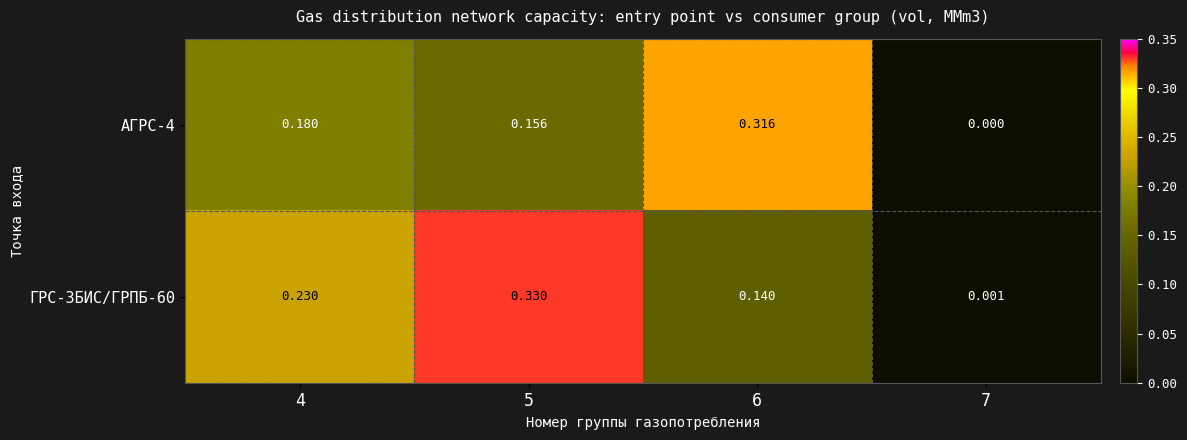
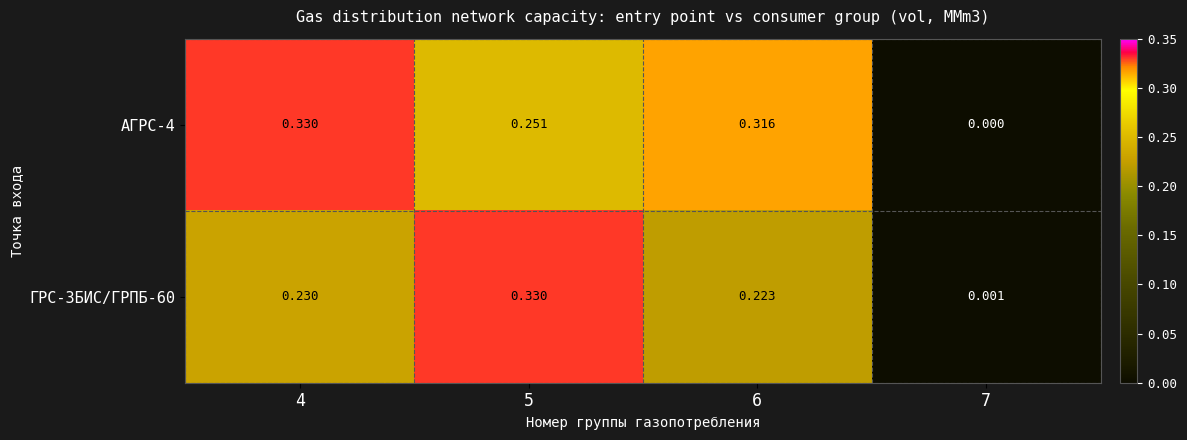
  {
    "АГРС-4": {
-     "4": 0.180,
-     "5": 0.156,
+     "4": 0.330,
+     "5": 0.251,
      "6": 0.316,
      "7": 0.000
    },
    "ГРС-3БИС/ГРПБ-60": {
      "4": 0.230,
      "5": 0.330,
-     "6": 0.140,
+     "6": 0.223,
      "7": 0.001
    }
  }
